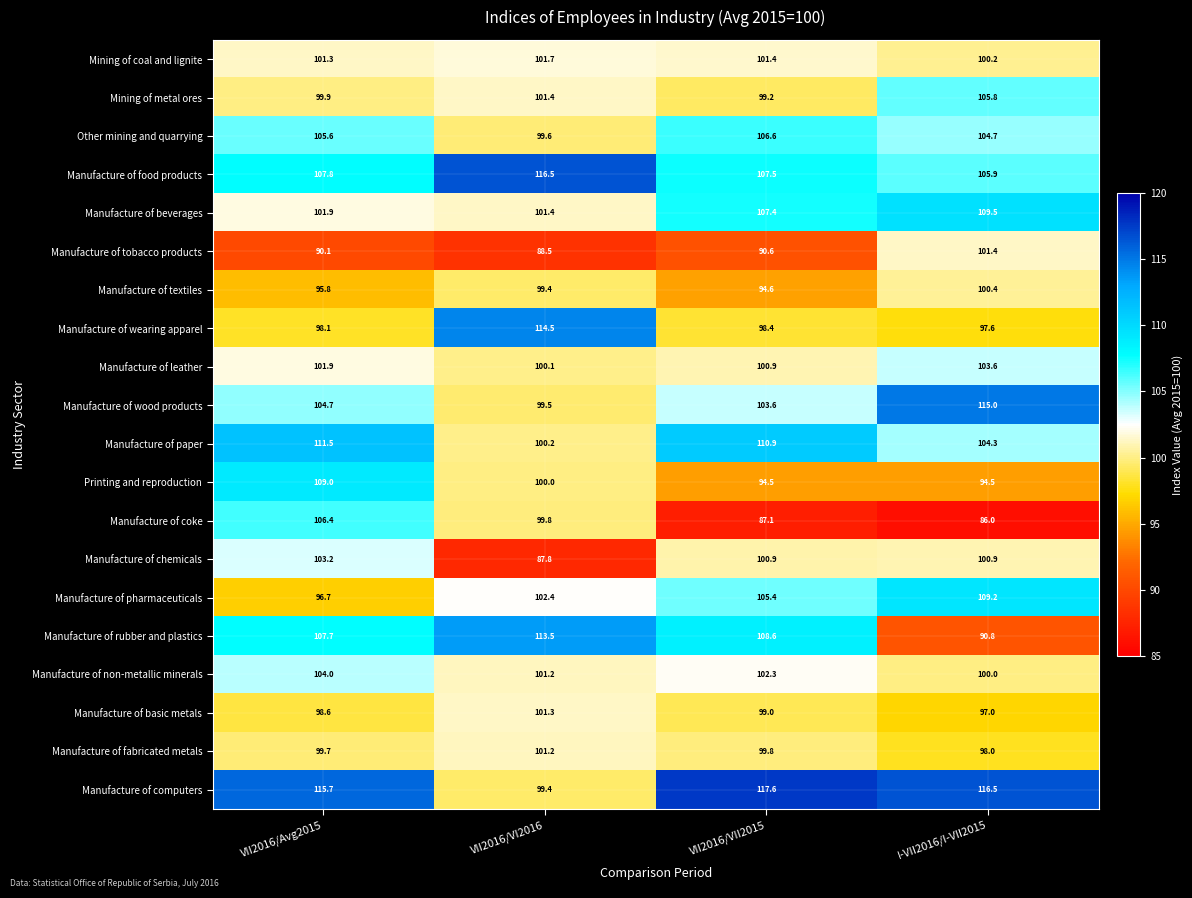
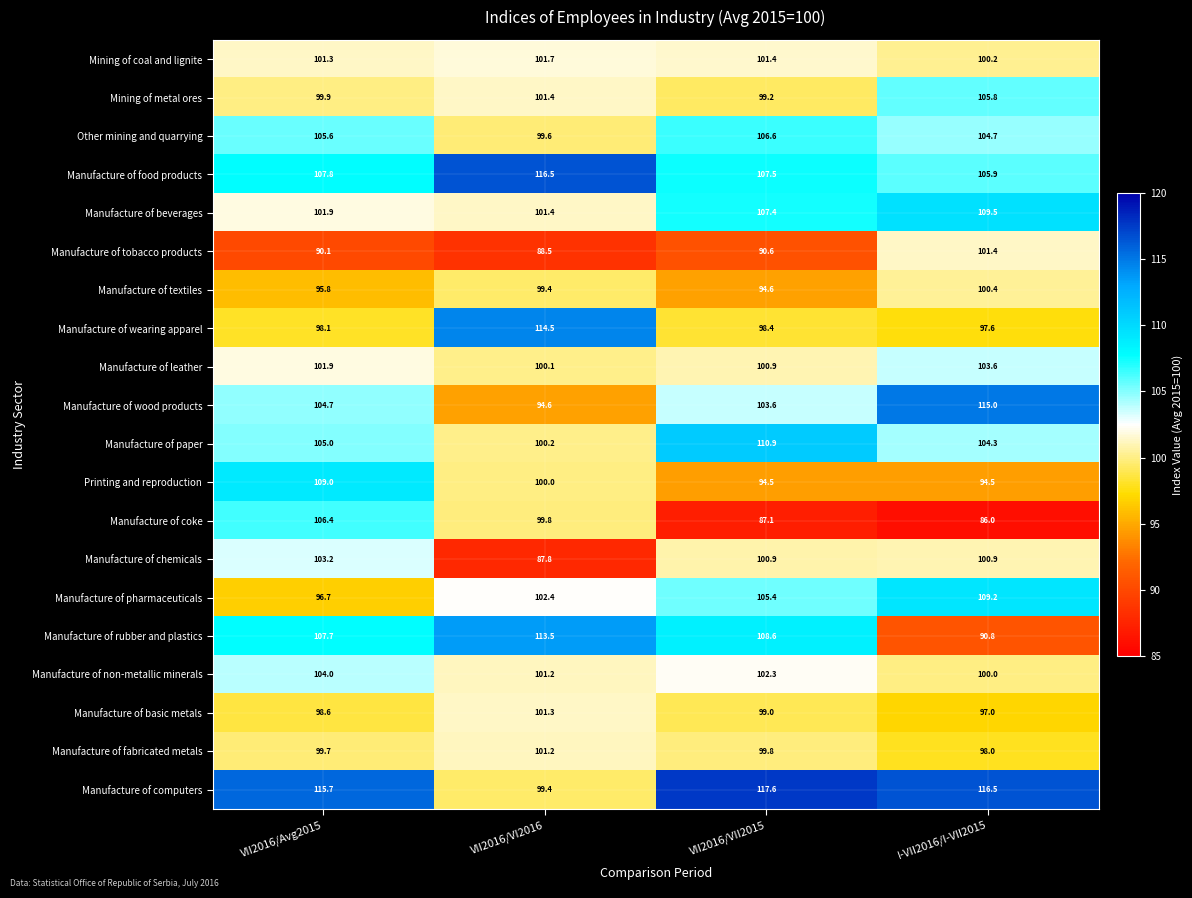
  {
    "Mining of coal and lignite": {
      "VII2016/Avg2015": 101.3,
      "VII2016/VI2016": 101.7,
      "VII2016/VII2015": 101.4,
      "I-VII2016/I-VII2015": 100.2
    },
    "Mining of metal ores": {
      "VII2016/Avg2015": 99.9,
      "VII2016/VI2016": 101.4,
      "VII2016/VII2015": 99.2,
      "I-VII2016/I-VII2015": 105.8
    },
    "Other mining and quarrying": {
      "VII2016/Avg2015": 105.6,
      "VII2016/VI2016": 99.6,
      "VII2016/VII2015": 106.6,
      "I-VII2016/I-VII2015": 104.7
    },
    "Manufacture of food products": {
      "VII2016/Avg2015": 107.8,
      "VII2016/VI2016": 116.5,
      "VII2016/VII2015": 107.5,
      "I-VII2016/I-VII2015": 105.9
    },
    "Manufacture of beverages": {
      "VII2016/Avg2015": 101.9,
      "VII2016/VI2016": 101.4,
      "VII2016/VII2015": 107.4,
      "I-VII2016/I-VII2015": 109.5
    },
    "Manufacture of tobacco products": {
      "VII2016/Avg2015": 90.1,
      "VII2016/VI2016": 88.5,
      "VII2016/VII2015": 90.6,
      "I-VII2016/I-VII2015": 101.4
    },
    "Manufacture of textiles": {
      "VII2016/Avg2015": 95.8,
      "VII2016/VI2016": 99.4,
      "VII2016/VII2015": 94.6,
      "I-VII2016/I-VII2015": 100.4
    },
    "Manufacture of wearing apparel": {
      "VII2016/Avg2015": 98.1,
      "VII2016/VI2016": 114.5,
      "VII2016/VII2015": 98.4,
      "I-VII2016/I-VII2015": 97.6
    },
    "Manufacture of leather": {
      "VII2016/Avg2015": 101.9,
      "VII2016/VI2016": 100.1,
      "VII2016/VII2015": 100.9,
      "I-VII2016/I-VII2015": 103.6
    },
    "Manufacture of wood products": {
      "VII2016/Avg2015": 104.7,
-     "VII2016/VI2016": 99.5,
+     "VII2016/VI2016": 94.6,
      "VII2016/VII2015": 103.6,
      "I-VII2016/I-VII2015": 115.0
    },
    "Manufacture of paper": {
-     "VII2016/Avg2015": 111.5,
+     "VII2016/Avg2015": 105.0,
      "VII2016/VI2016": 100.2,
      "VII2016/VII2015": 110.9,
      "I-VII2016/I-VII2015": 104.3
    },
    "Printing and reproduction": {
      "VII2016/Avg2015": 109.0,
      "VII2016/VI2016": 100.0,
      "VII2016/VII2015": 94.5,
      "I-VII2016/I-VII2015": 94.5
    },
    "Manufacture of coke": {
      "VII2016/Avg2015": 106.4,
      "VII2016/VI2016": 99.8,
      "VII2016/VII2015": 87.1,
      "I-VII2016/I-VII2015": 86.0
    },
    "Manufacture of chemicals": {
      "VII2016/Avg2015": 103.2,
      "VII2016/VI2016": 87.8,
      "VII2016/VII2015": 100.9,
      "I-VII2016/I-VII2015": 100.9
    },
    "Manufacture of pharmaceuticals": {
      "VII2016/Avg2015": 96.7,
      "VII2016/VI2016": 102.4,
      "VII2016/VII2015": 105.4,
      "I-VII2016/I-VII2015": 109.2
    },
    "Manufacture of rubber and plastics": {
      "VII2016/Avg2015": 107.7,
      "VII2016/VI2016": 113.5,
      "VII2016/VII2015": 108.6,
      "I-VII2016/I-VII2015": 90.8
    },
    "Manufacture of non-metallic minerals": {
      "VII2016/Avg2015": 104.0,
      "VII2016/VI2016": 101.2,
      "VII2016/VII2015": 102.3,
      "I-VII2016/I-VII2015": 100.0
    },
    "Manufacture of basic metals": {
      "VII2016/Avg2015": 98.6,
      "VII2016/VI2016": 101.3,
      "VII2016/VII2015": 99.0,
      "I-VII2016/I-VII2015": 97.0
    },
    "Manufacture of fabricated metals": {
      "VII2016/Avg2015": 99.7,
      "VII2016/VI2016": 101.2,
      "VII2016/VII2015": 99.8,
      "I-VII2016/I-VII2015": 98.0
    },
    "Manufacture of computers": {
      "VII2016/Avg2015": 115.7,
      "VII2016/VI2016": 99.4,
      "VII2016/VII2015": 117.6,
      "I-VII2016/I-VII2015": 116.5
    }
  }
